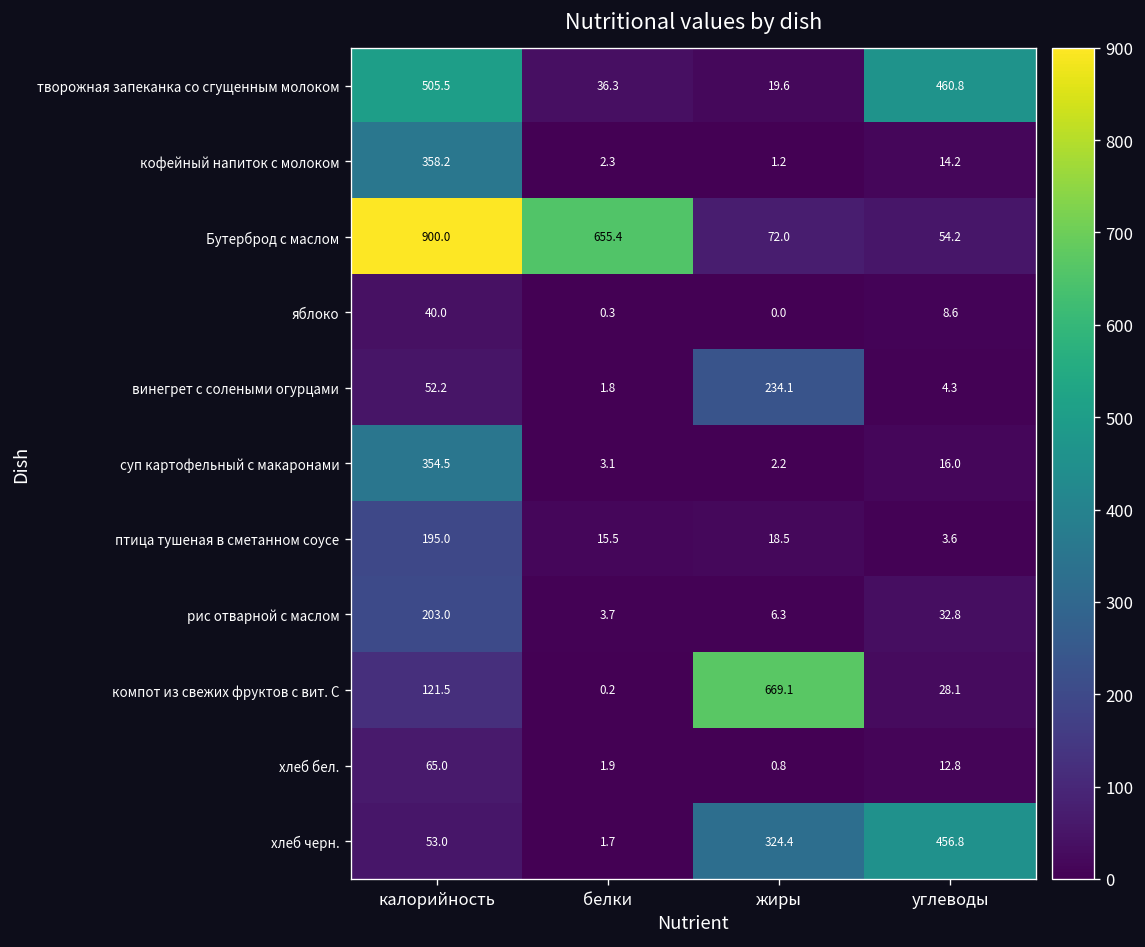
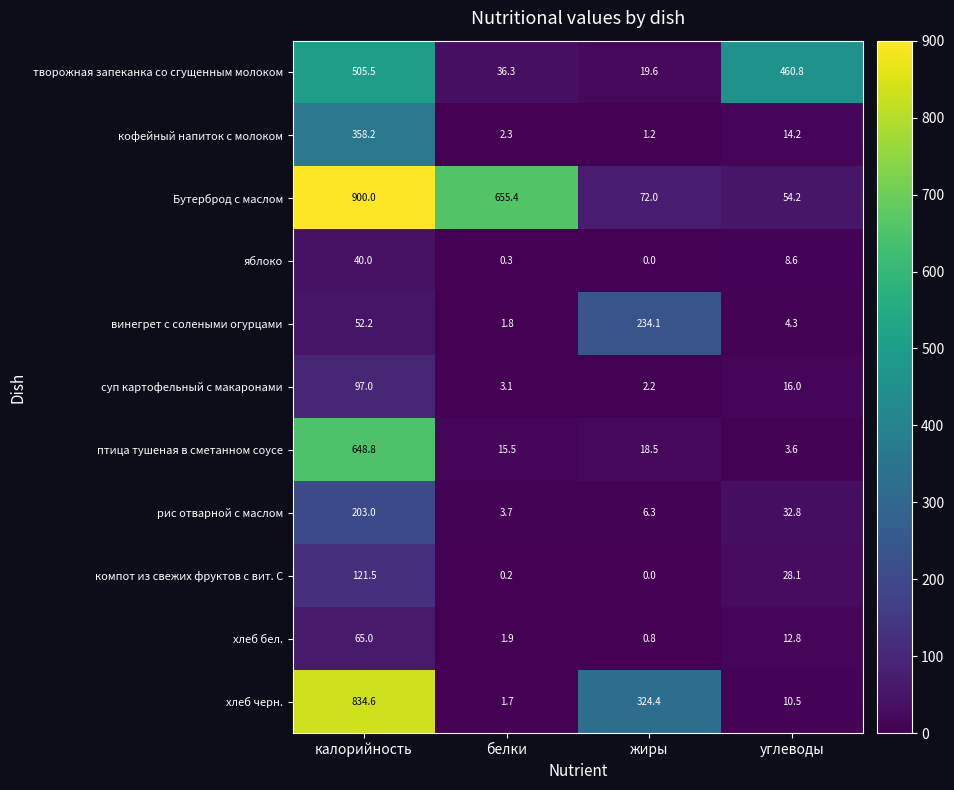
  {
    "творожная запеканка со сгущенным молоком": {
      "калорийность": 505.5,
      "белки": 36.3,
      "жиры": 19.6,
      "углеводы": 460.8
    },
    "кофейный напиток с молоком": {
      "калорийность": 358.2,
      "белки": 2.3,
      "жиры": 1.2,
      "углеводы": 14.2
    },
    "Бутерброд с маслом": {
      "калорийность": 900.0,
      "белки": 655.4,
      "жиры": 72.0,
      "углеводы": 54.2
    },
    "яблоко": {
      "калорийность": 40.0,
      "белки": 0.3,
      "жиры": 0.0,
      "углеводы": 8.6
    },
    "винегрет с солеными огурцами": {
      "калорийность": 52.2,
      "белки": 1.8,
      "жиры": 234.1,
      "углеводы": 4.3
    },
    "суп картофельный с макаронами": {
-     "калорийность": 354.5,
+     "калорийность": 97.0,
      "белки": 3.1,
      "жиры": 2.2,
      "углеводы": 16.0
    },
    "птица тушеная в сметанном соусе": {
-     "калорийность": 195.0,
+     "калорийность": 648.8,
      "белки": 15.5,
      "жиры": 18.5,
      "углеводы": 3.6
    },
    "рис отварной с маслом": {
      "калорийность": 203.0,
      "белки": 3.7,
      "жиры": 6.3,
      "углеводы": 32.8
    },
    "компот из свежих фруктов с вит. С": {
      "калорийность": 121.5,
      "белки": 0.2,
-     "жиры": 669.1,
+     "жиры": 0.0,
      "углеводы": 28.1
    },
    "хлеб бел.": {
      "калорийность": 65.0,
      "белки": 1.9,
      "жиры": 0.8,
      "углеводы": 12.8
    },
    "хлеб черн.": {
-     "калорийность": 53.0,
+     "калорийность": 834.6,
      "белки": 1.7,
      "жиры": 324.4,
-     "углеводы": 456.8
+     "углеводы": 10.5
    }
  }
